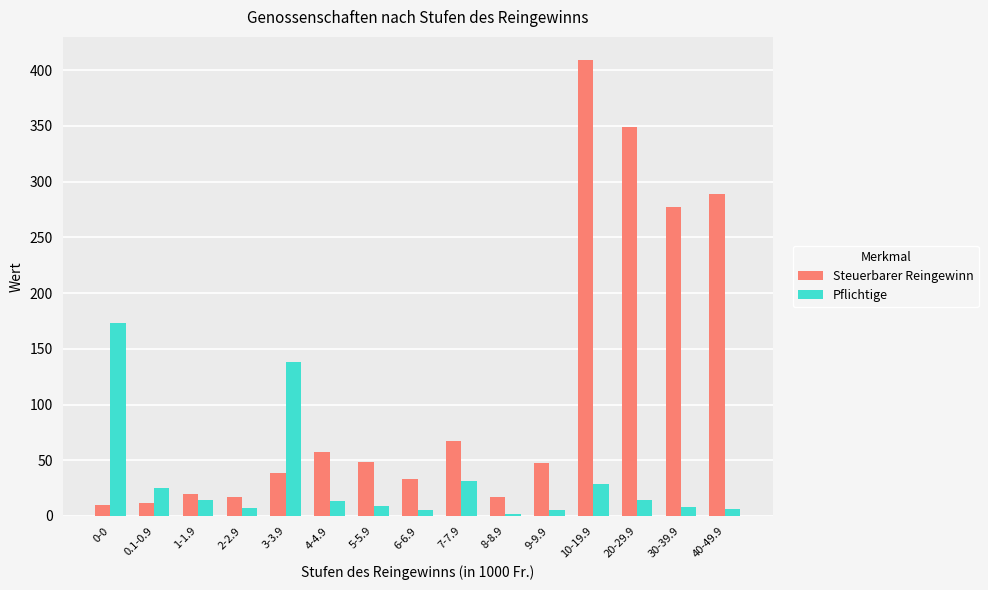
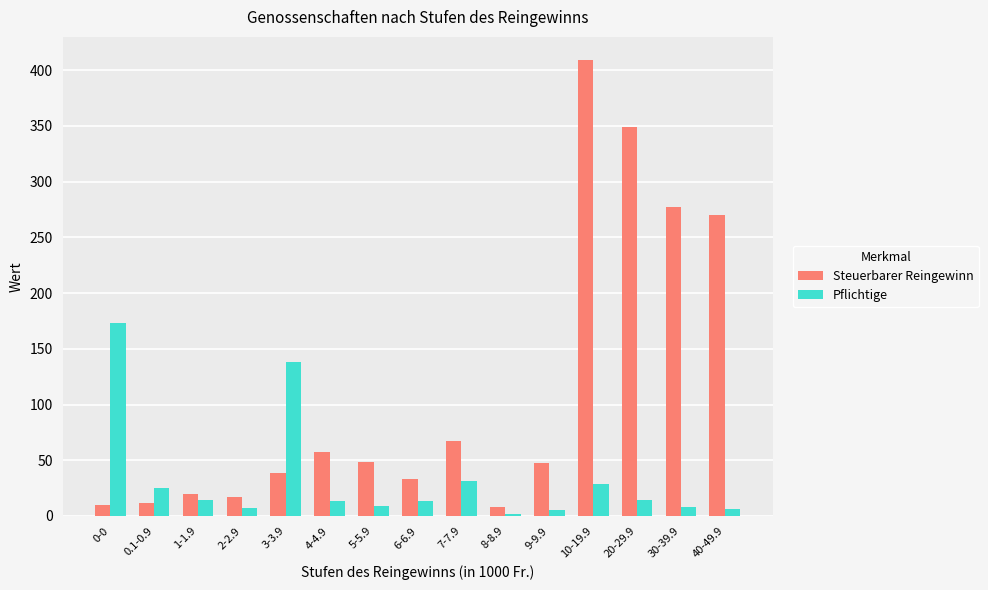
  {
    "Steuerbarer Reingewinn": {
      "0-0": 10,
      "0.1-0.9": 11,
      "1-1.9": 19,
      "2-2.9": 17,
      "3-3.9": 38,
      "4-4.9": 58,
      "5-5.9": 49,
      "6-6.9": 33,
      "7-7.9": 67,
-     "8-8.9": 17,
+     "8-8.9": 8,
      "9-9.9": 48,
      "10-19.9": 409,
      "20-29.9": 349,
      "30-39.9": 277,
-     "40-49.9": 289
+     "40-49.9": 270
    },
    "Pflichtige": {
      "0-0": 173,
      "0.1-0.9": 25,
      "1-1.9": 14,
      "2-2.9": 7,
      "3-3.9": 138,
      "4-4.9": 13,
      "5-5.9": 9,
-     "6-6.9": 5,
+     "6-6.9": 13,
      "7-7.9": 31,
      "9-9.9": 5,
      "10-19.9": 29,
      "20-29.9": 14,
      "30-39.9": 8,
      "40-49.9": 6
    }
  }
